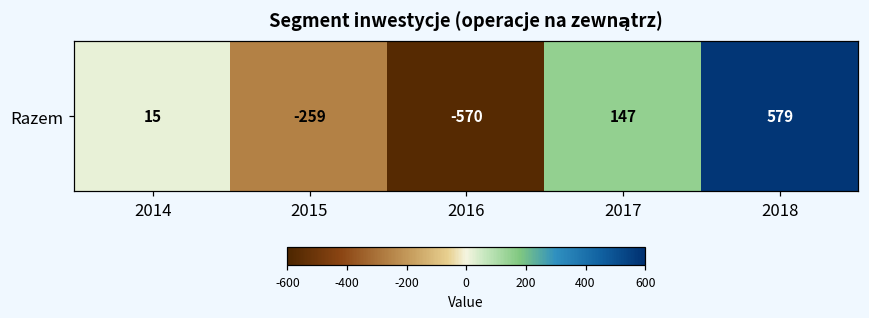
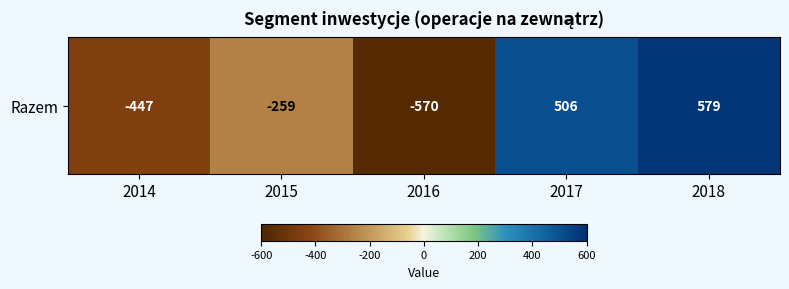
  {
    "Razem": {
-     "2014": 15,
+     "2014": -447,
      "2015": -259,
      "2016": -570,
-     "2017": 147,
+     "2017": 506,
      "2018": 579
    }
  }
